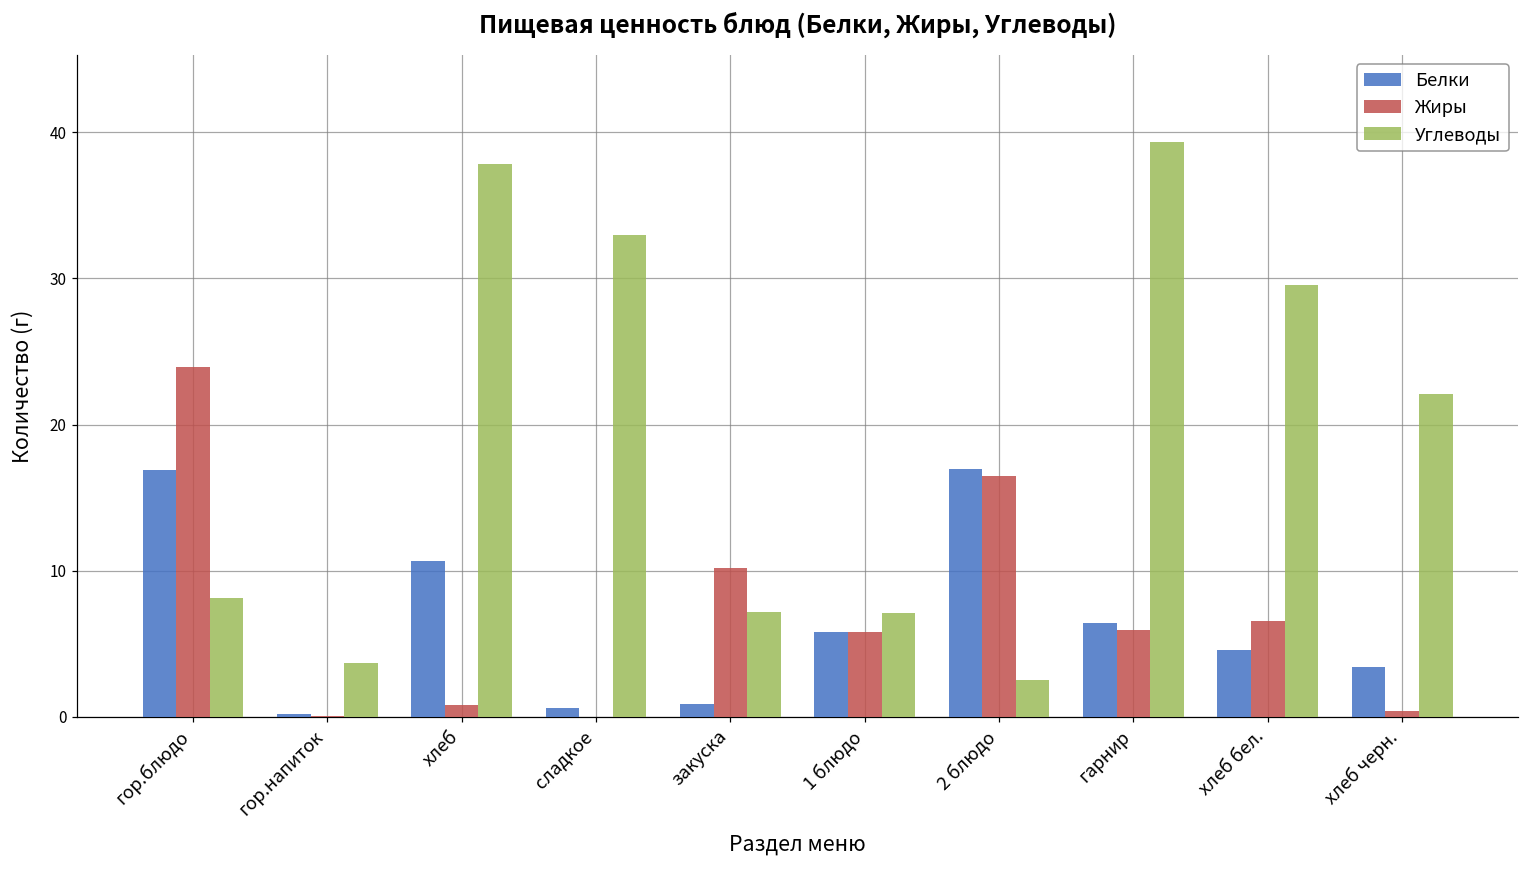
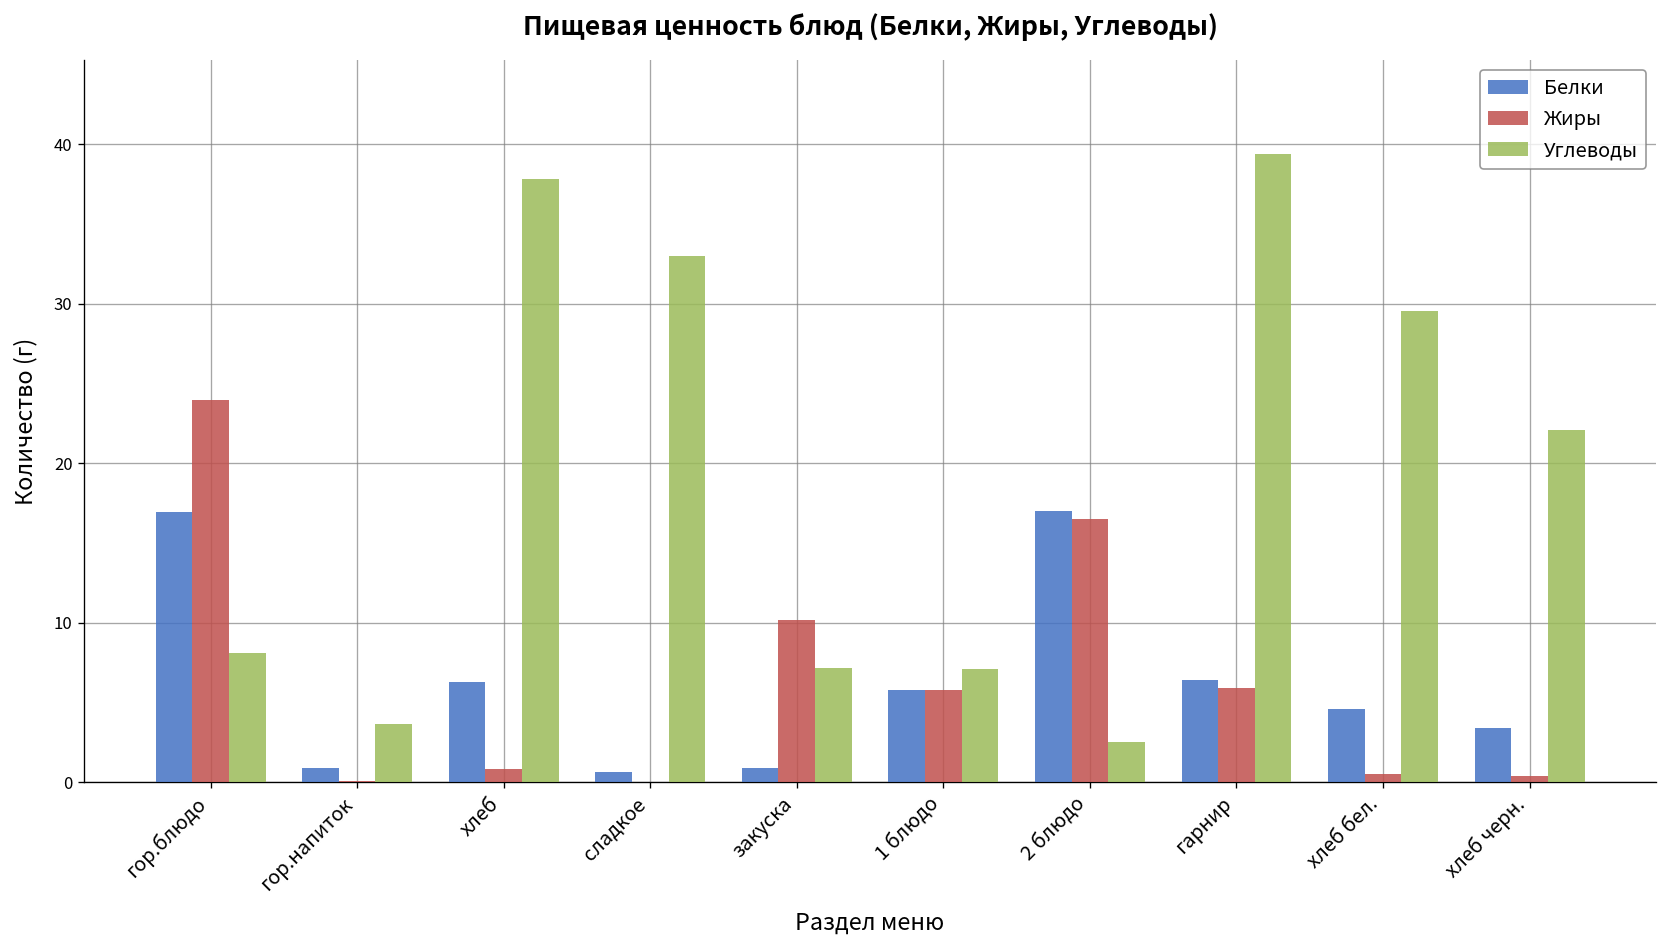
  {
    "Белки": {
      "гор.блюдо": 16.9,
-     "гор.напиток": 0.2,
-     "хлеб": 10.7,
+     "гор.напиток": 0.9,
+     "хлеб": 6.3,
      "сладкое": 0.6,
      "закуска": 0.9,
      "1 блюдо": 5.8,
      "2 блюдо": 17.0,
      "гарнир": 6.4,
      "хлеб бел.": 4.6,
      "хлеб черн.": 3.4
    },
    "Жиры": {
      "гор.блюдо": 24.0,
      "хлеб": 0.8,
      "сладкое": 0.0,
      "закуска": 10.2,
      "1 блюдо": 5.8,
      "2 блюдо": 16.5,
      "гарнир": 5.9,
-     "хлеб бел.": 6.5,
+     "хлеб бел.": 0.5,
      "хлеб черн.": 0.4
    },
    "Углеводы": {
      "гор.блюдо": 8.1,
      "гор.напиток": 3.7,
      "хлеб": 37.9,
      "сладкое": 33.0,
      "закуска": 7.2,
      "1 блюдо": 7.1,
      "2 блюдо": 2.5,
      "гарнир": 39.4,
      "хлеб бел.": 29.5,
      "хлеб черн.": 22.1
    }
  }
